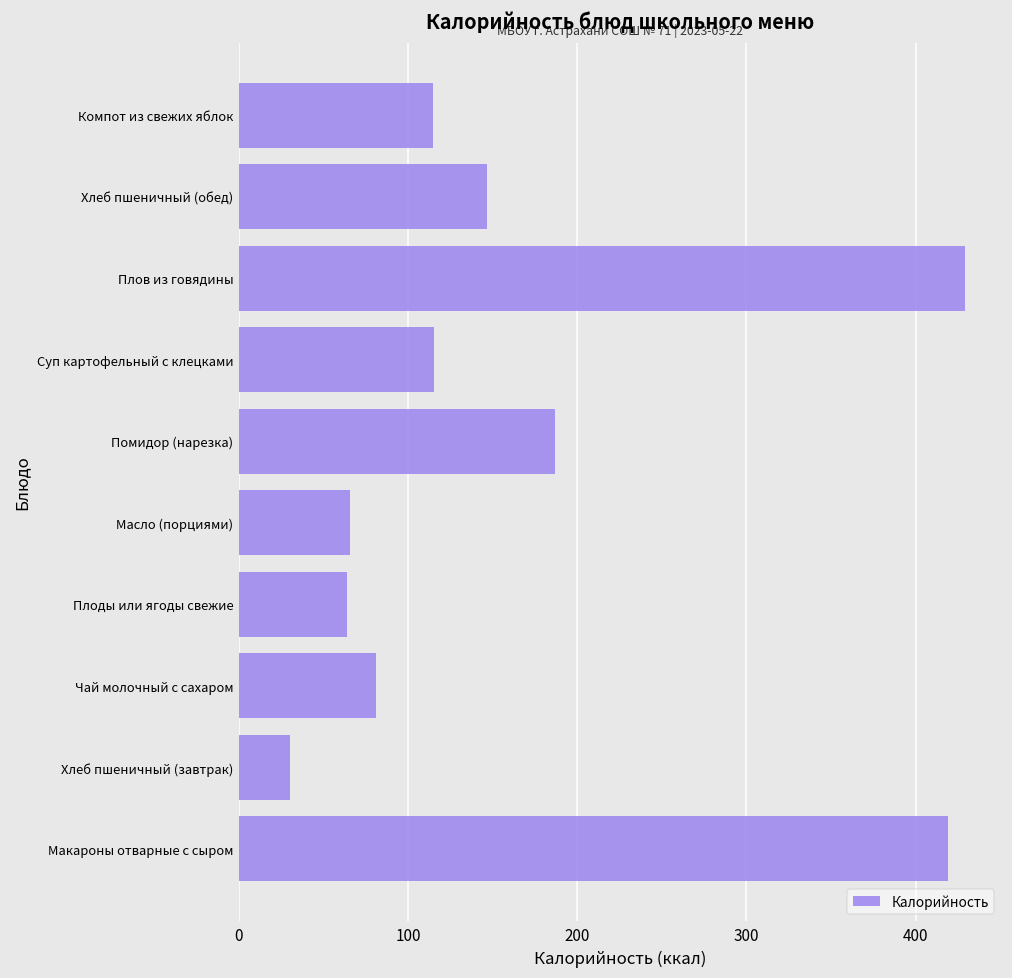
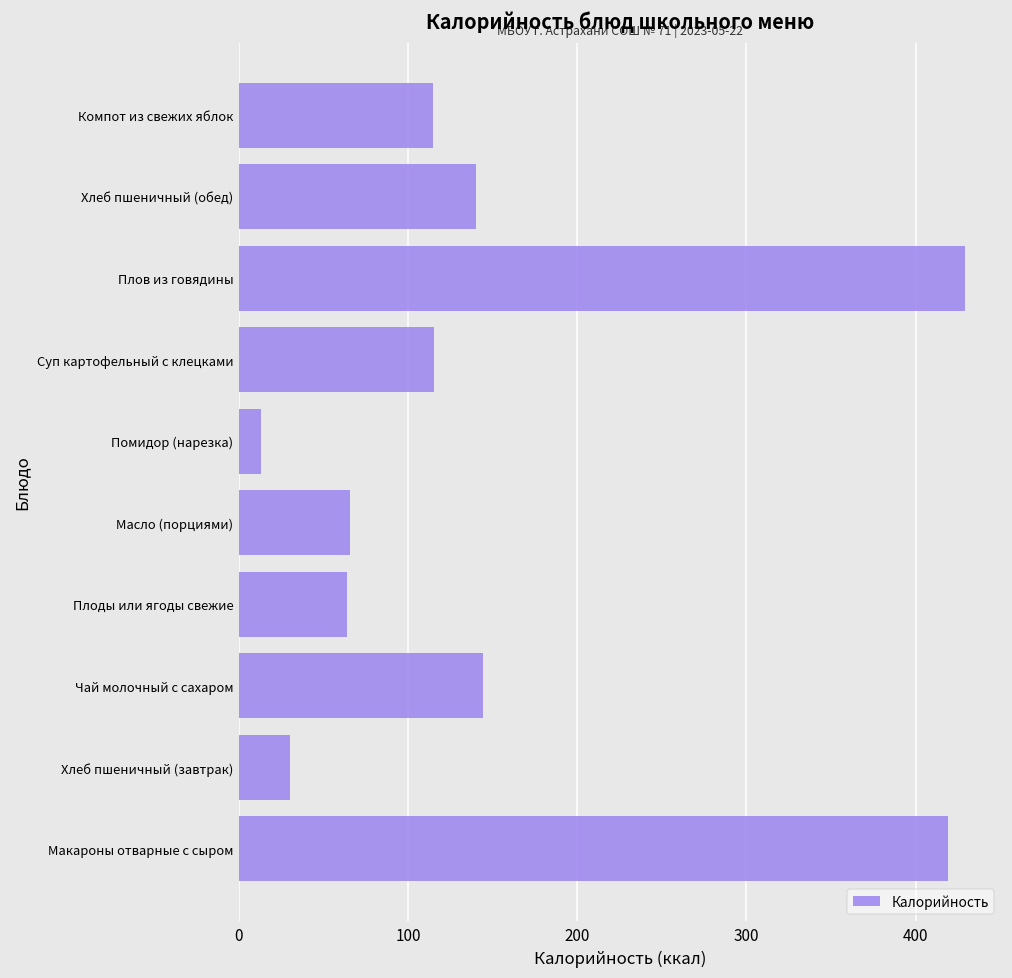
  {
    "Компот из свежих яблок": 115,
-   "Хлеб пшеничный (обед)": 147,
+   "Хлеб пшеничный (обед)": 140,
    "Плов из говядины": 429,
    "Суп картофельный с клецками": 115,
-   "Помидор (нарезка)": 187,
+   "Помидор (нарезка)": 13,
    "Масло (порциями)": 66,
    "Плоды или ягоды свежие": 64,
-   "Чай молочный с сахаром": 81,
+   "Чай молочный с сахаром": 144,
    "Хлеб пшеничный (завтрак)": 30,
    "Макароны отварные с сыром": 419
  }
